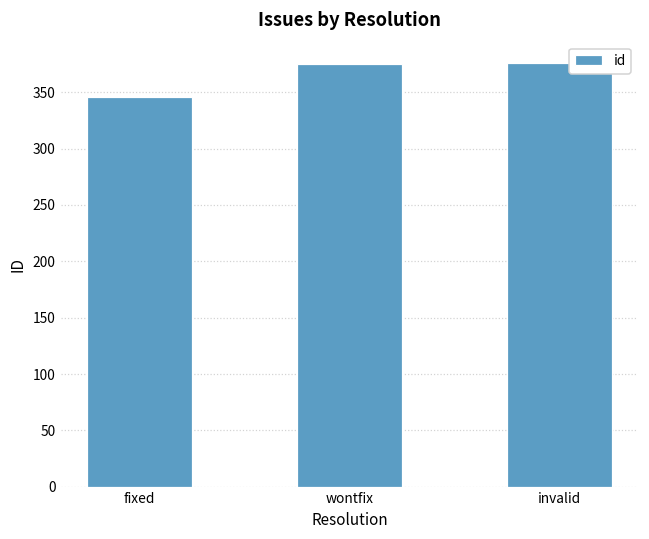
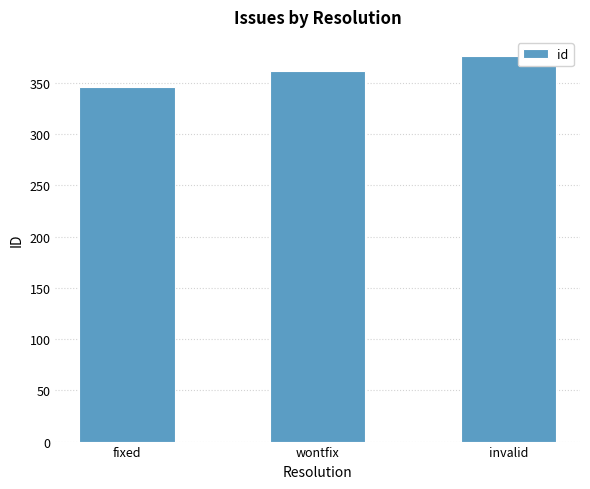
  {
    "fixed": 346,
-   "wontfix": 375,
+   "wontfix": 362,
    "invalid": 376
  }
